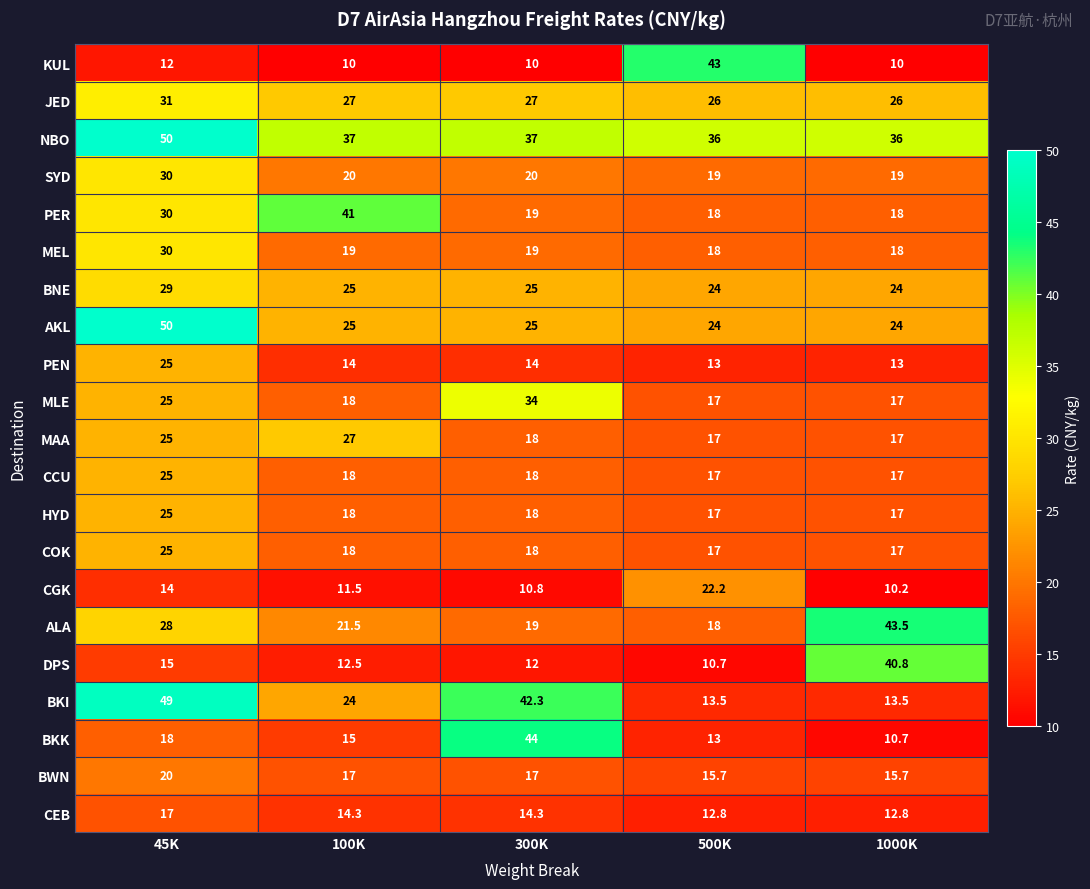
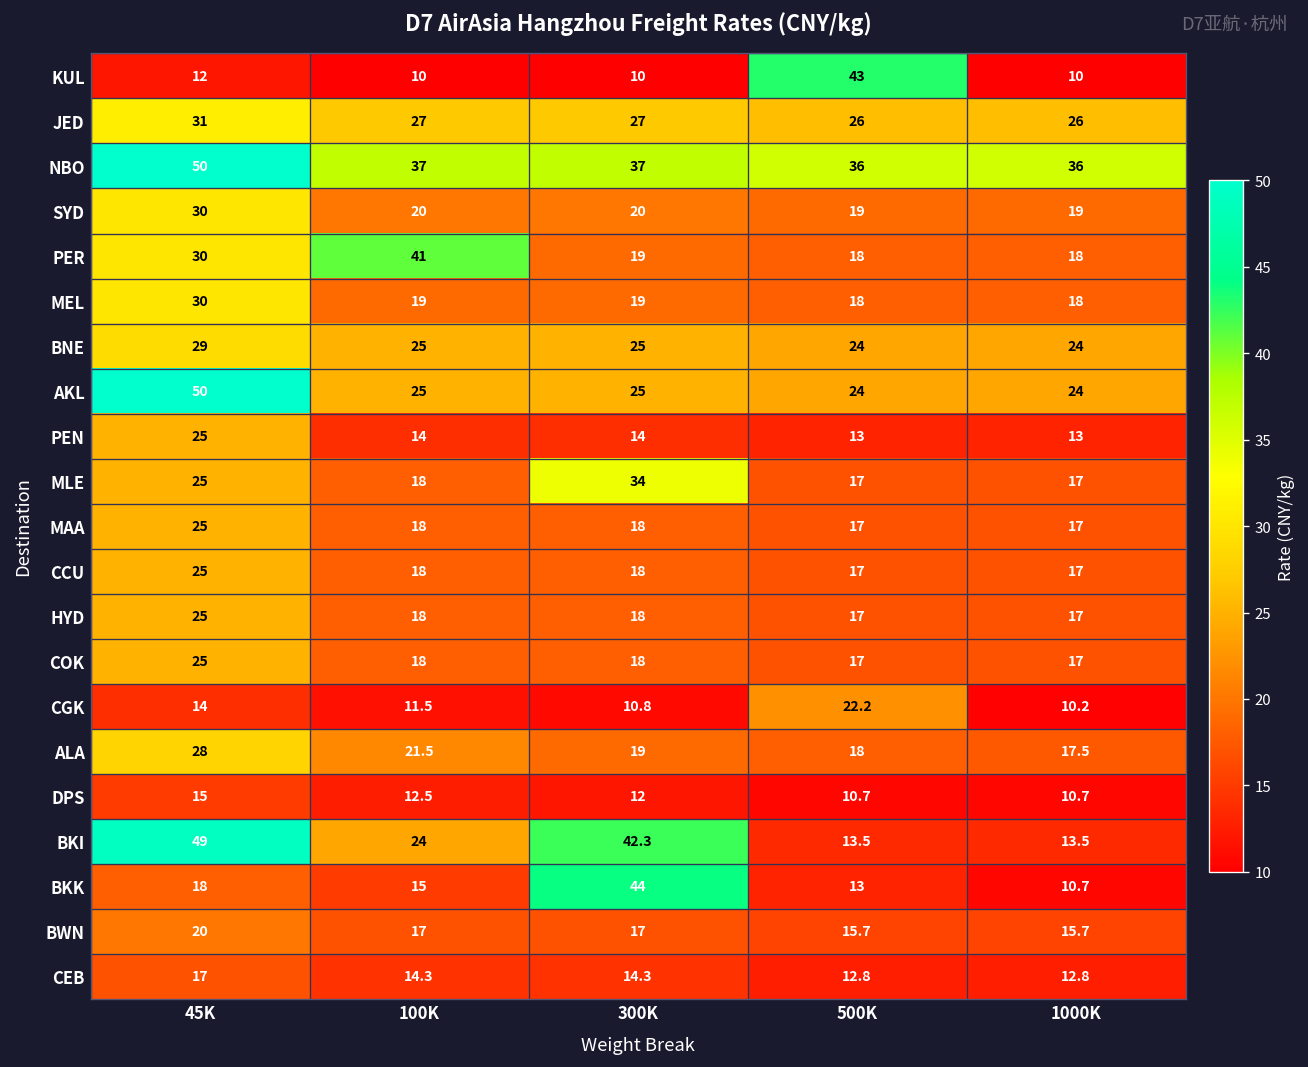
  {
    "KUL": {
      "45K": 12,
      "100K": 10,
      "300K": 10,
      "500K": 43,
      "1000K": 10
    },
    "JED": {
      "45K": 31,
      "100K": 27,
      "300K": 27,
      "500K": 26,
      "1000K": 26
    },
    "NBO": {
      "45K": 50,
      "100K": 37,
      "300K": 37,
      "500K": 36,
      "1000K": 36
    },
    "SYD": {
      "45K": 30,
      "100K": 20,
      "300K": 20,
      "500K": 19,
      "1000K": 19
    },
    "PER": {
      "45K": 30,
      "100K": 41,
      "300K": 19,
      "500K": 18,
      "1000K": 18
    },
    "MEL": {
      "45K": 30,
      "100K": 19,
      "300K": 19,
      "500K": 18,
      "1000K": 18
    },
    "BNE": {
      "45K": 29,
      "100K": 25,
      "300K": 25,
      "500K": 24,
      "1000K": 24
    },
    "AKL": {
      "45K": 50,
      "100K": 25,
      "300K": 25,
      "500K": 24,
      "1000K": 24
    },
    "PEN": {
      "45K": 25,
      "100K": 14,
      "300K": 14,
      "500K": 13,
      "1000K": 13
    },
    "MLE": {
      "45K": 25,
      "100K": 18,
      "300K": 34,
      "500K": 17,
      "1000K": 17
    },
    "MAA": {
      "45K": 25,
-     "100K": 27,
+     "100K": 18,
      "300K": 18,
      "500K": 17,
      "1000K": 17
    },
    "CCU": {
      "45K": 25,
      "100K": 18,
      "300K": 18,
      "500K": 17,
      "1000K": 17
    },
    "HYD": {
      "45K": 25,
      "100K": 18,
      "300K": 18,
      "500K": 17,
      "1000K": 17
    },
    "COK": {
      "45K": 25,
      "100K": 18,
      "300K": 18,
      "500K": 17,
      "1000K": 17
    },
    "CGK": {
      "45K": 14,
      "100K": 11.5,
      "300K": 10.8,
      "500K": 22.2,
      "1000K": 10.2
    },
    "ALA": {
      "45K": 28,
      "100K": 21.5,
      "300K": 19,
      "500K": 18,
-     "1000K": 43.5
+     "1000K": 17.5
    },
    "DPS": {
      "45K": 15,
      "100K": 12.5,
      "300K": 12,
      "500K": 10.7,
-     "1000K": 40.8
+     "1000K": 10.7
    },
    "BKI": {
      "45K": 49,
      "100K": 24,
      "300K": 42.3,
      "500K": 13.5,
      "1000K": 13.5
    },
    "BKK": {
      "45K": 18,
      "100K": 15,
      "300K": 44,
      "500K": 13,
      "1000K": 10.7
    },
    "BWN": {
      "45K": 20,
      "100K": 17,
      "300K": 17,
      "500K": 15.7,
      "1000K": 15.7
    },
    "CEB": {
      "45K": 17,
      "100K": 14.3,
      "300K": 14.3,
      "500K": 12.8,
      "1000K": 12.8
    }
  }
